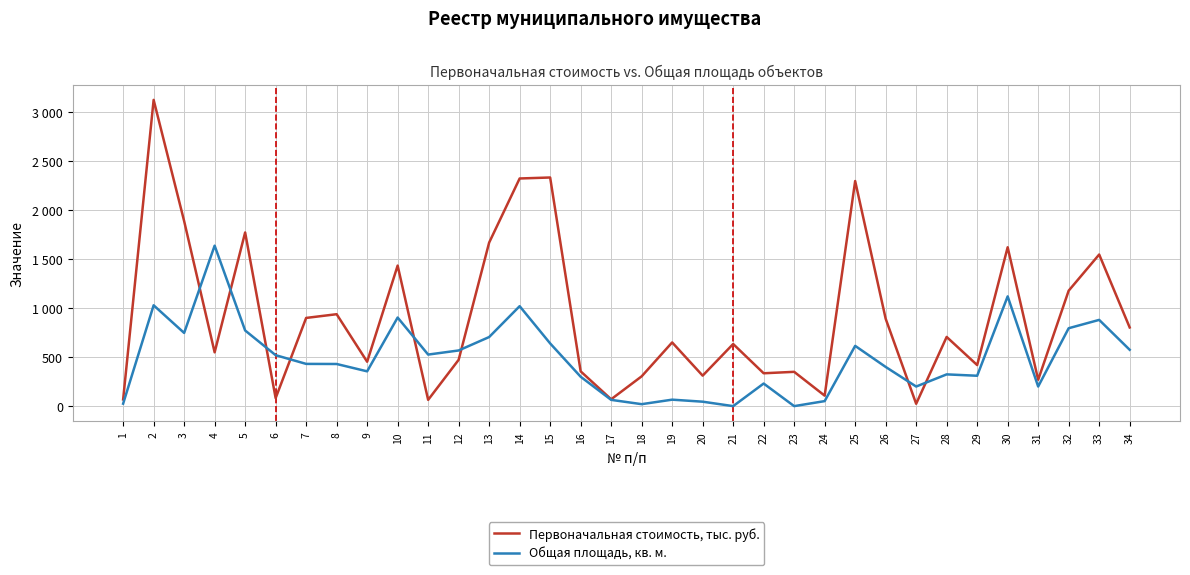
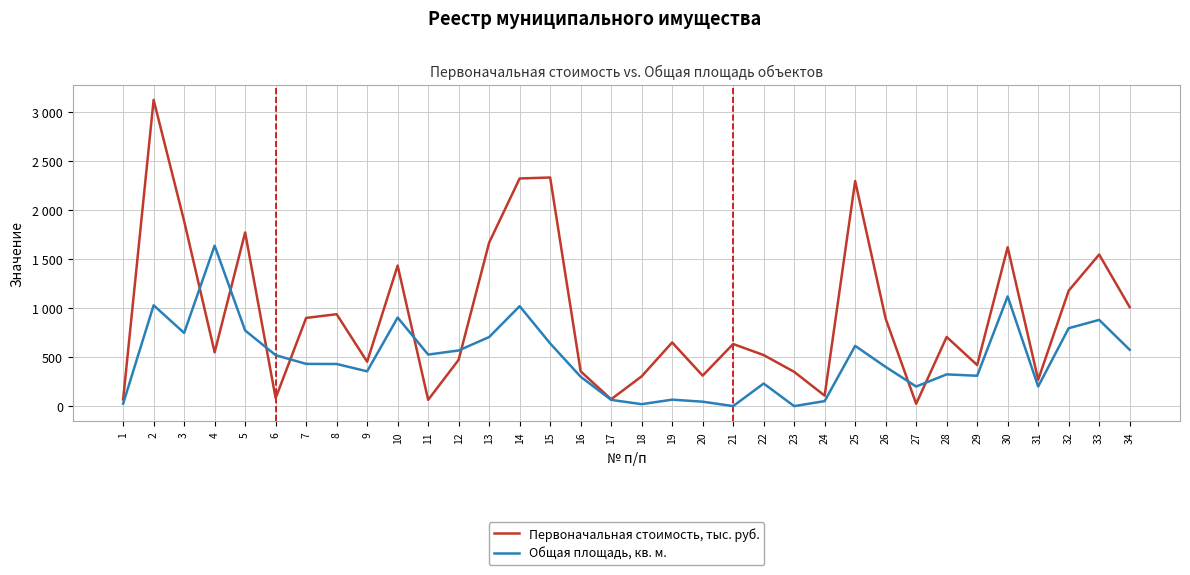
  {
    "Первоначальная стоимость, тыс. руб.": {
      "1": 100,
      "2": 3100,
      "3": 1900,
      "4": 500,
      "5": 1800,
      "6": 100,
      "7": 900,
      "8": 900,
      "9": 500,
      "10": 1400,
      "11": 100,
      "12": 500,
      "13": 1700,
      "14": 2300,
      "15": 2300,
      "16": 400,
      "18": 300,
      "19": 700,
      "20": 300,
      "21": 600,
-     "22": 300,
+     "22": 500,
      "23": 400,
      "24": 100,
      "25": 2300,
      "26": 900,
      "27": 0,
      "28": 700,
      "29": 400,
      "30": 1600,
      "31": 300,
      "32": 1200,
      "33": 1500,
-     "34": 800
+     "34": 1000
    },
    "Общая площадь, кв. м.": {
      "1": 0,
      "2": 1000,
      "3": 700,
      "4": 1600,
      "5": 800,
      "6": 500,
      "7": 400,
      "8": 400,
      "9": 400,
      "10": 900,
      "11": 500,
      "12": 600,
      "13": 700,
      "14": 1000,
      "15": 600,
      "16": 300,
      "18": 0,
      "19": 100,
      "20": 0,
      "21": 0,
      "22": 200,
      "23": 0,
      "24": 100,
      "25": 600,
      "26": 400,
      "27": 200,
      "28": 300,
      "29": 300,
      "30": 1100,
      "31": 200,
      "32": 800,
      "33": 900,
      "34": 600
    }
  }
